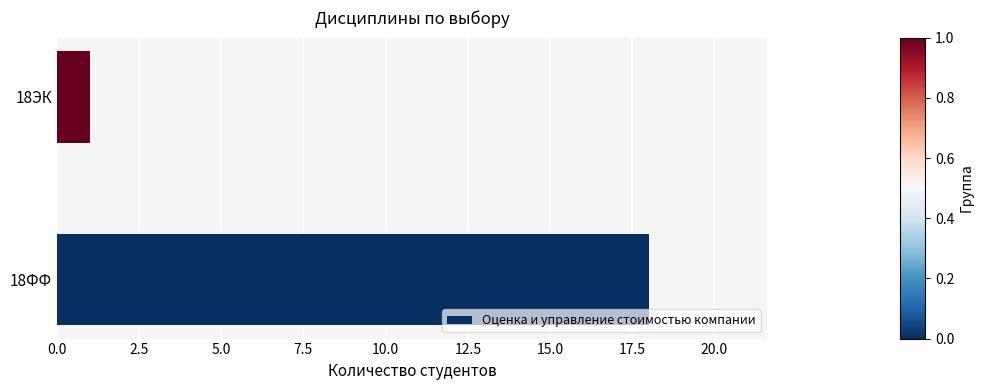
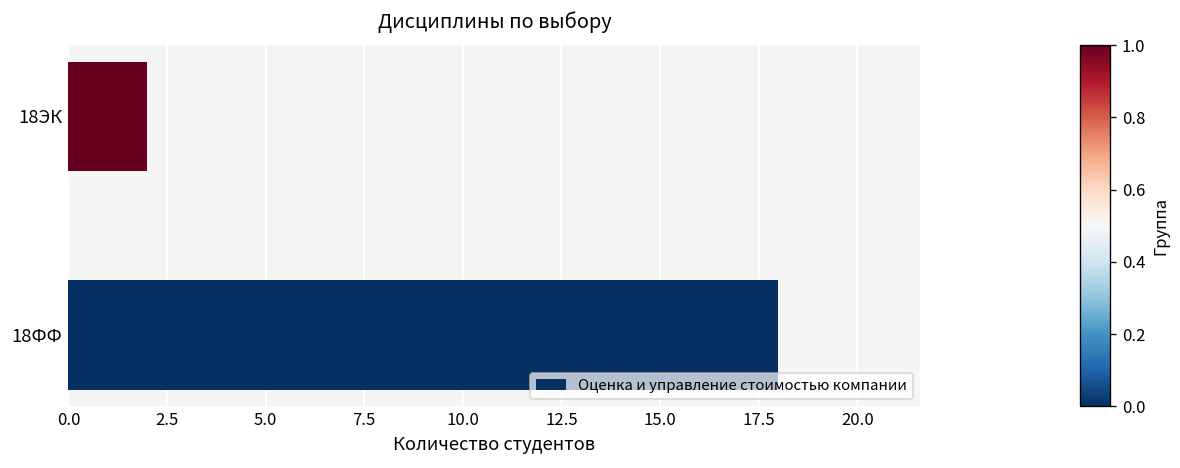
  {
-   "18ЭК": 1,
+   "18ЭК": 2,
    "18ФФ": 18
  }
